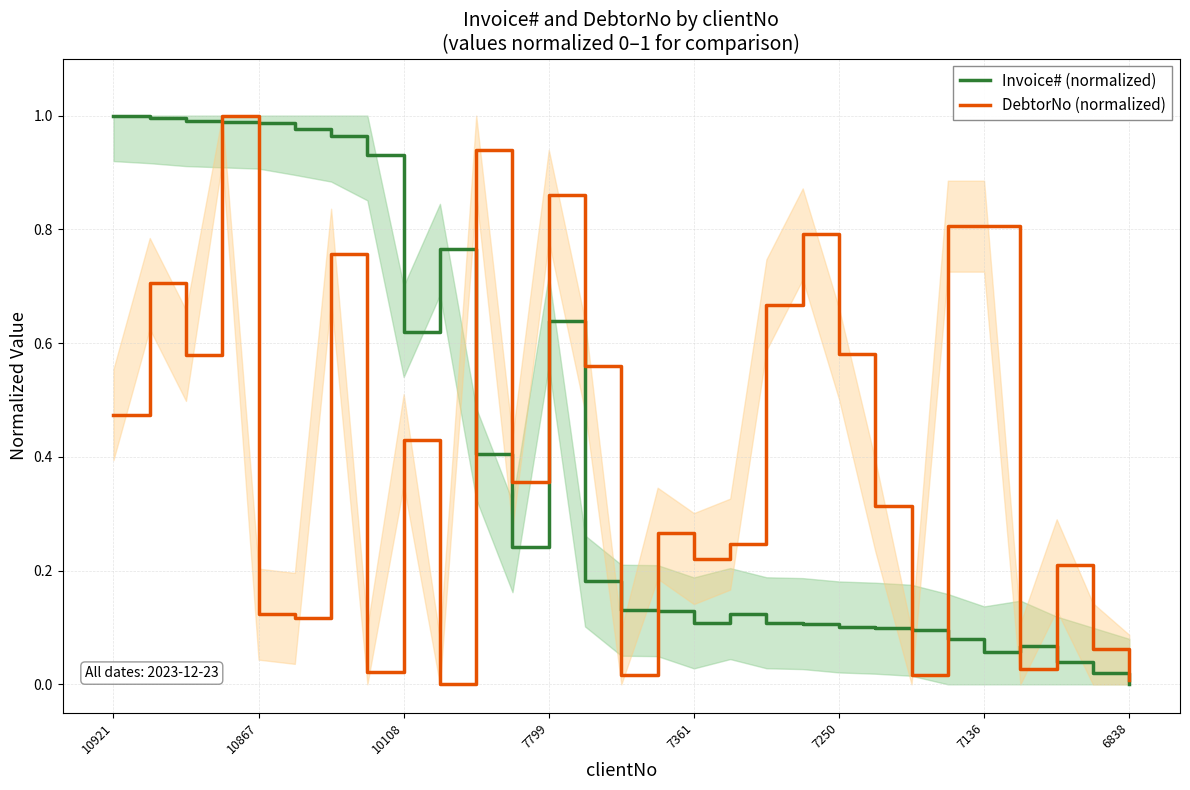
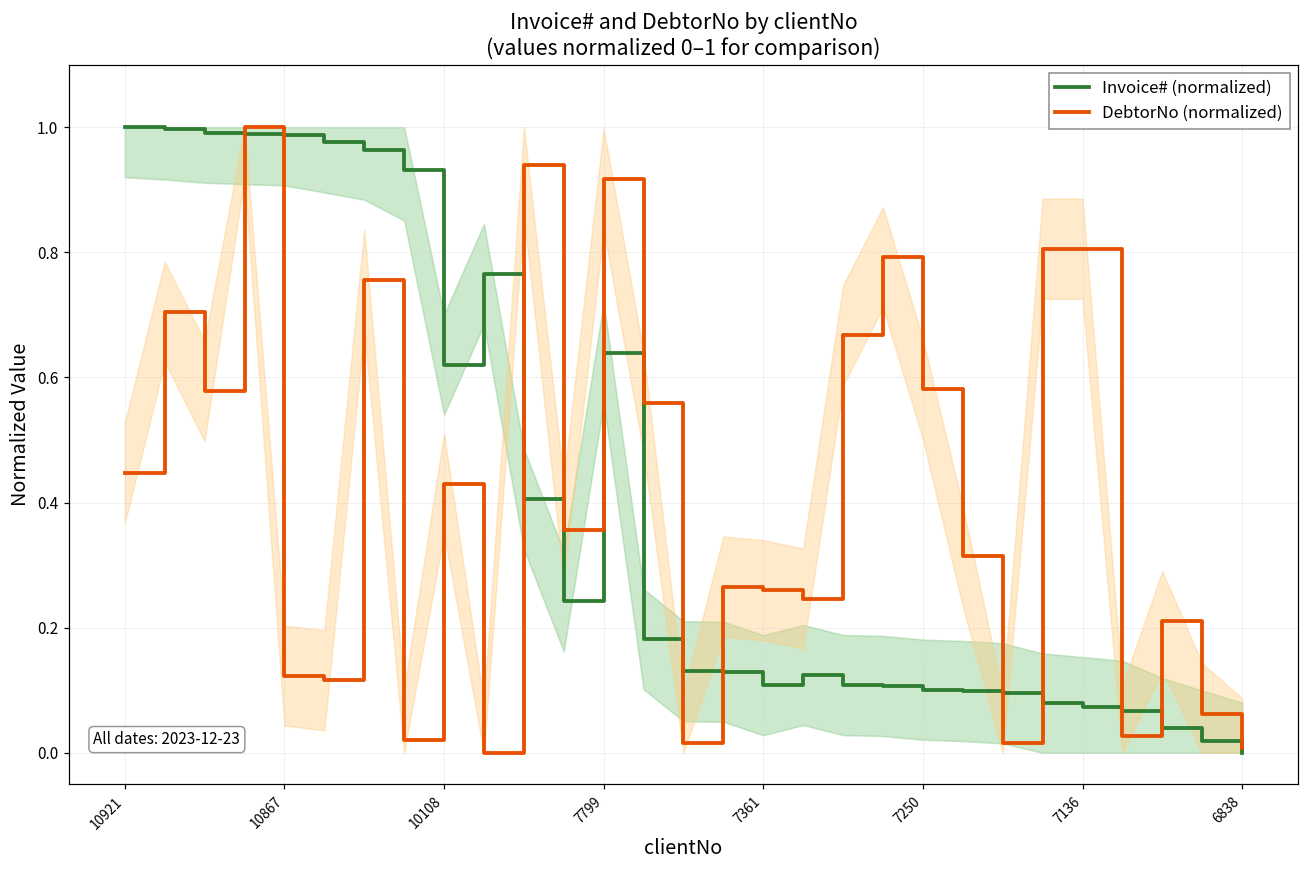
  {
    "Invoice# (normalized)": {
      "10867": 0.99,
      "10108": 0.62,
      "7799": 0.64,
      "7361": 0.11,
      "7250": 0.10,
-     "7136": 0.06,
+     "7136": 0.07,
      "6838": 0.00
    },
    "DebtorNo (normalized)": {
-     "10921": 0.47,
+     "10921": 0.45,
      "10867": 0.12,
      "10108": 0.43,
-     "7799": 0.86,
-     "7361": 0.22,
+     "7799": 0.92,
+     "7361": 0.26,
      "7250": 0.58,
      "7136": 0.81,
      "6838": 0.01
    }
  }
